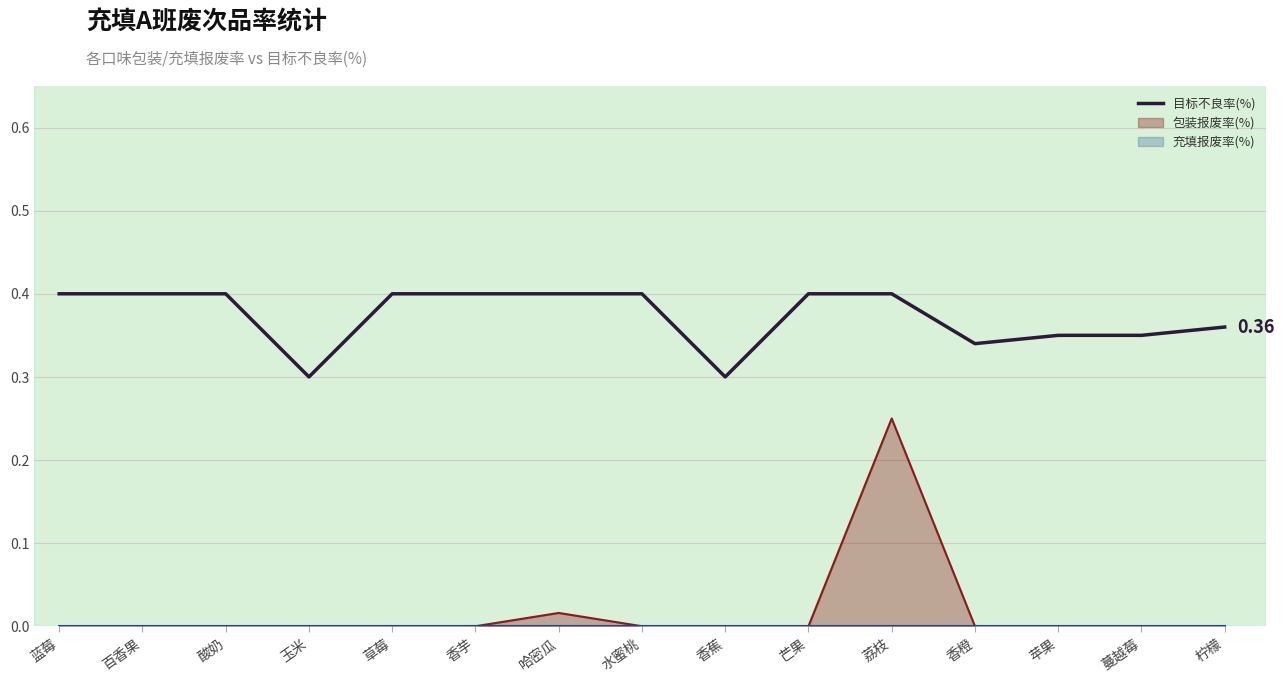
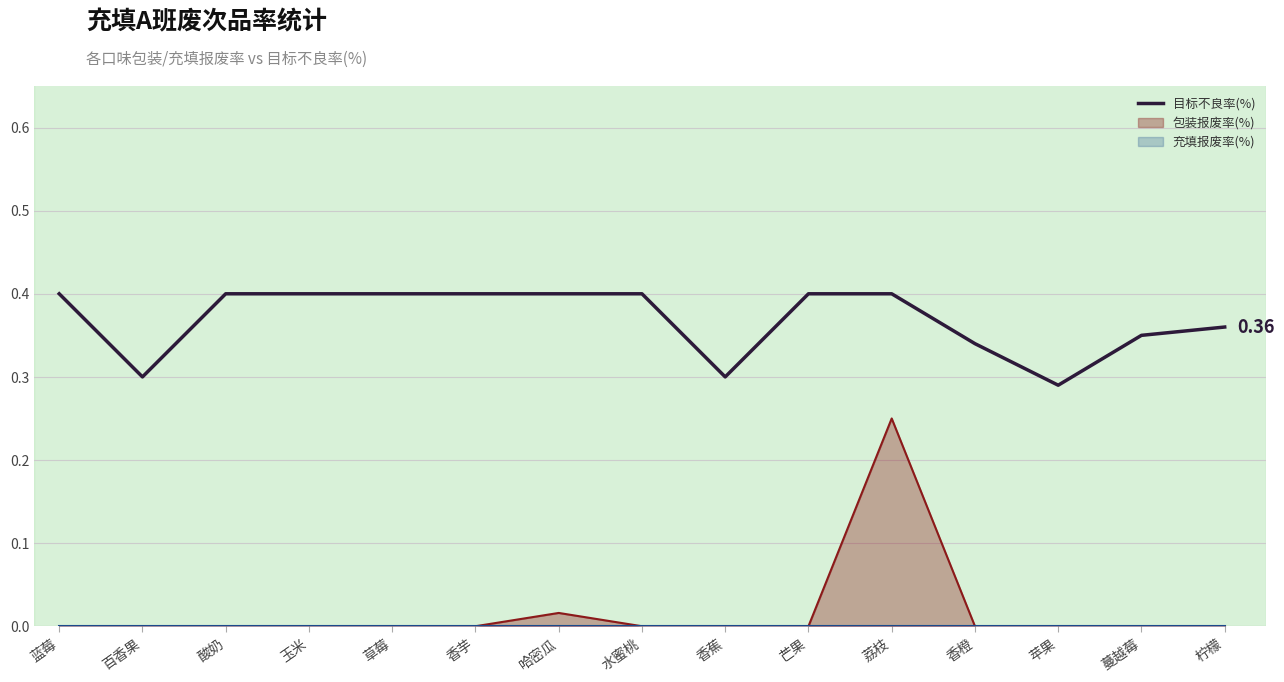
  {
    "目标不良率(%)": {
      "蓝莓": 0.40,
-     "百香果": 0.4,
+     "百香果": 0.3,
      "酸奶": 0.40,
-     "玉米": 0.3,
+     "玉米": 0.4,
      "草莓": 0.40,
      "香芋": 0.40,
      "哈密瓜": 0.40,
      "水蜜桃": 0.40,
      "香蕉": 0.30,
      "芒果": 0.40,
      "荔枝": 0.40,
      "香橙": 0.34,
-     "苹果": 0.35,
+     "苹果": 0.29,
      "蔓越莓": 0.35
    },
    "包装报废率(%)": {
      "哈密瓜": 0.02,
      "荔枝": 0.25
    },
    "充填报废率(%)": {
      "哈密瓜": 0.00,
      "荔枝": 0.00
    }
  }
